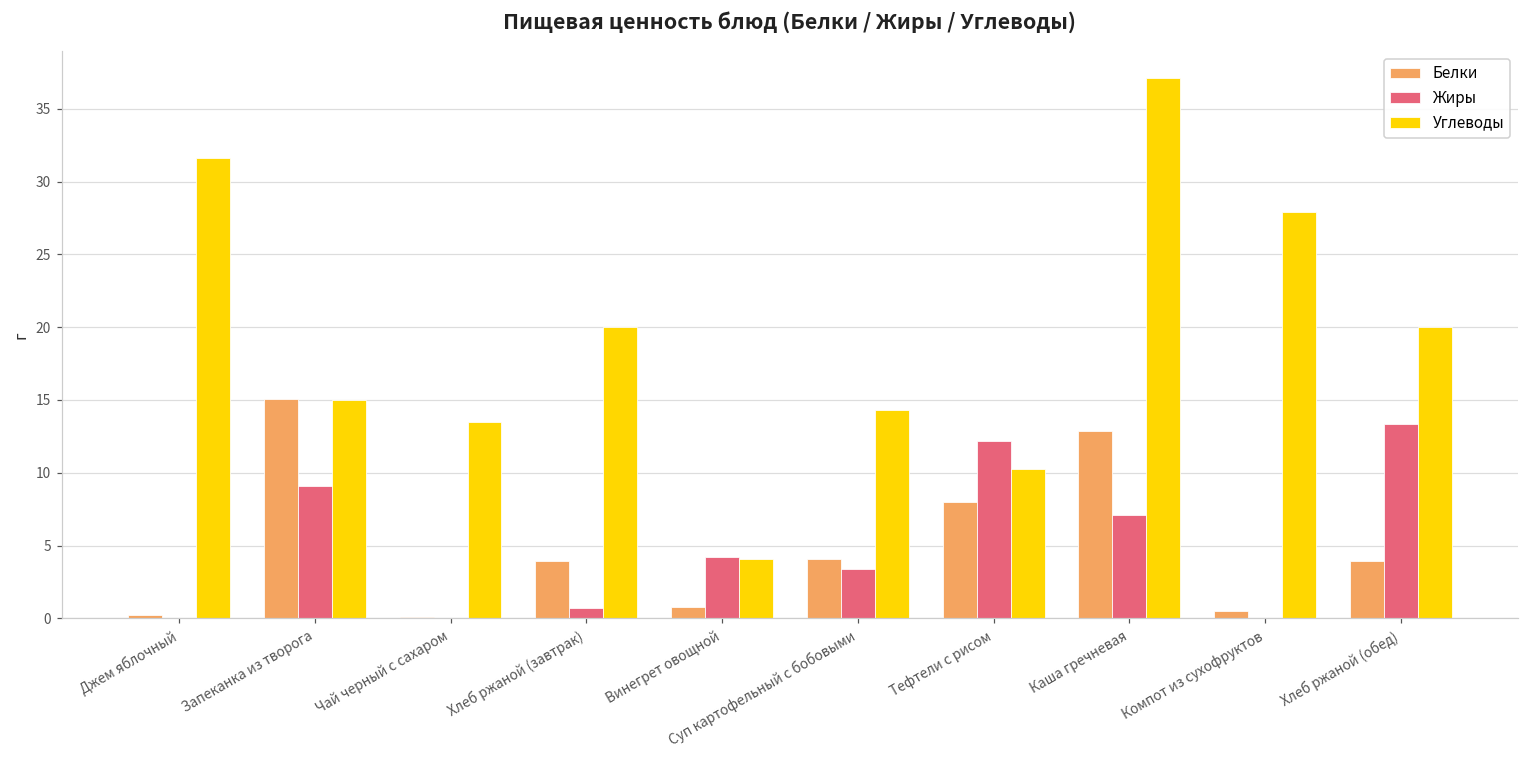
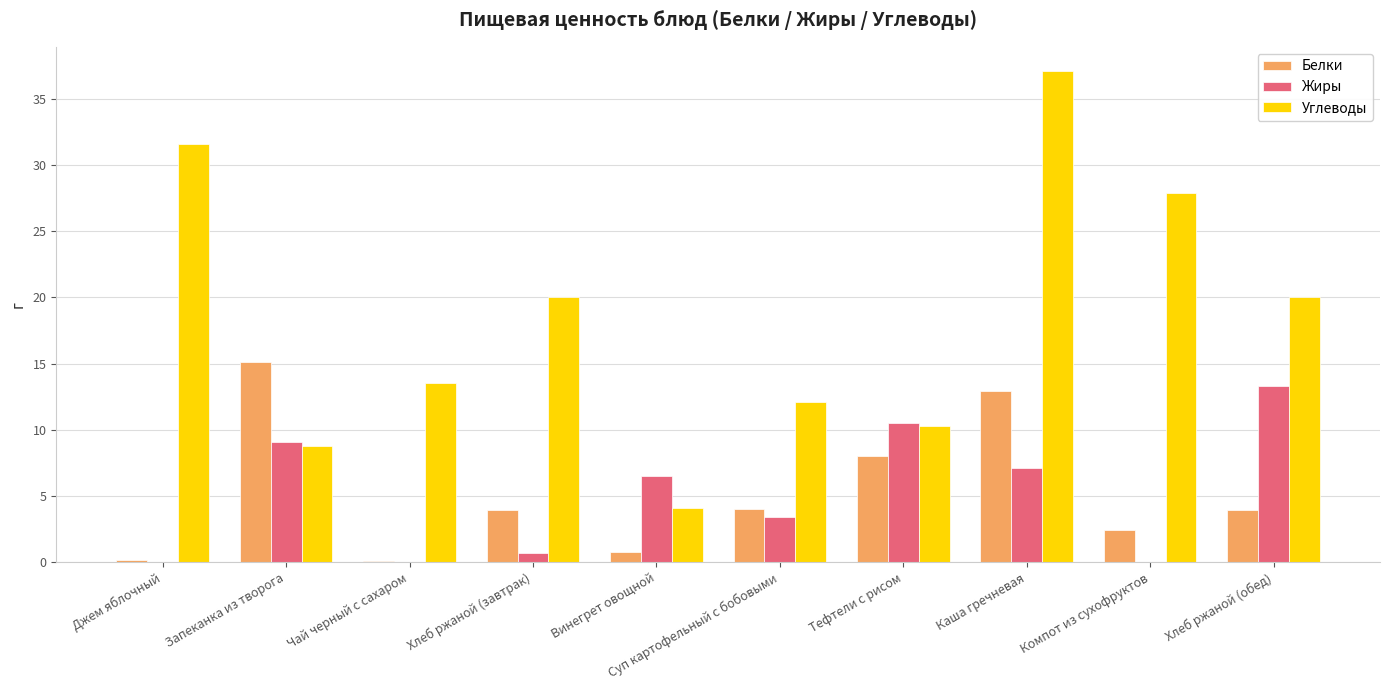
  {
    "Белки": {
      "Джем яблочный": 0.2,
      "Запеканка из творога": 15.1,
      "Хлеб ржаной (завтрак)": 4.0,
      "Винегрет овощной": 0.8,
      "Суп картофельный с бобовыми": 4.1,
      "Тефтели с рисом": 8.0,
      "Каша гречневая": 12.9,
-     "Компот из сухофруктов": 0.5,
+     "Компот из сухофруктов": 2.4,
      "Хлеб ржаной (обед)": 4.0
    },
    "Жиры": {
      "Джем яблочный": 0.0,
      "Запеканка из творога": 9.1,
      "Чай черный с сахаром": 0.0,
      "Хлеб ржаной (завтрак)": 0.7,
-     "Винегрет овощной": 4.2,
+     "Винегрет овощной": 6.5,
      "Суп картофельный с бобовыми": 3.4,
-     "Тефтели с рисом": 12.2,
+     "Тефтели с рисом": 10.5,
      "Каша гречневая": 7.1,
      "Компот из сухофруктов": 0.0,
      "Хлеб ржаной (обед)": 13.3
    },
    "Углеводы": {
      "Джем яблочный": 31.6,
-     "Запеканка из творога": 15.0,
+     "Запеканка из творога": 8.8,
      "Чай черный с сахаром": 13.5,
      "Хлеб ржаной (завтрак)": 20.0,
      "Винегрет овощной": 4.1,
-     "Суп картофельный с бобовыми": 14.3,
+     "Суп картофельный с бобовыми": 12.1,
      "Тефтели с рисом": 10.3,
      "Каша гречневая": 37.1,
      "Компот из сухофруктов": 27.9,
      "Хлеб ржаной (обед)": 20.0
    }
  }
